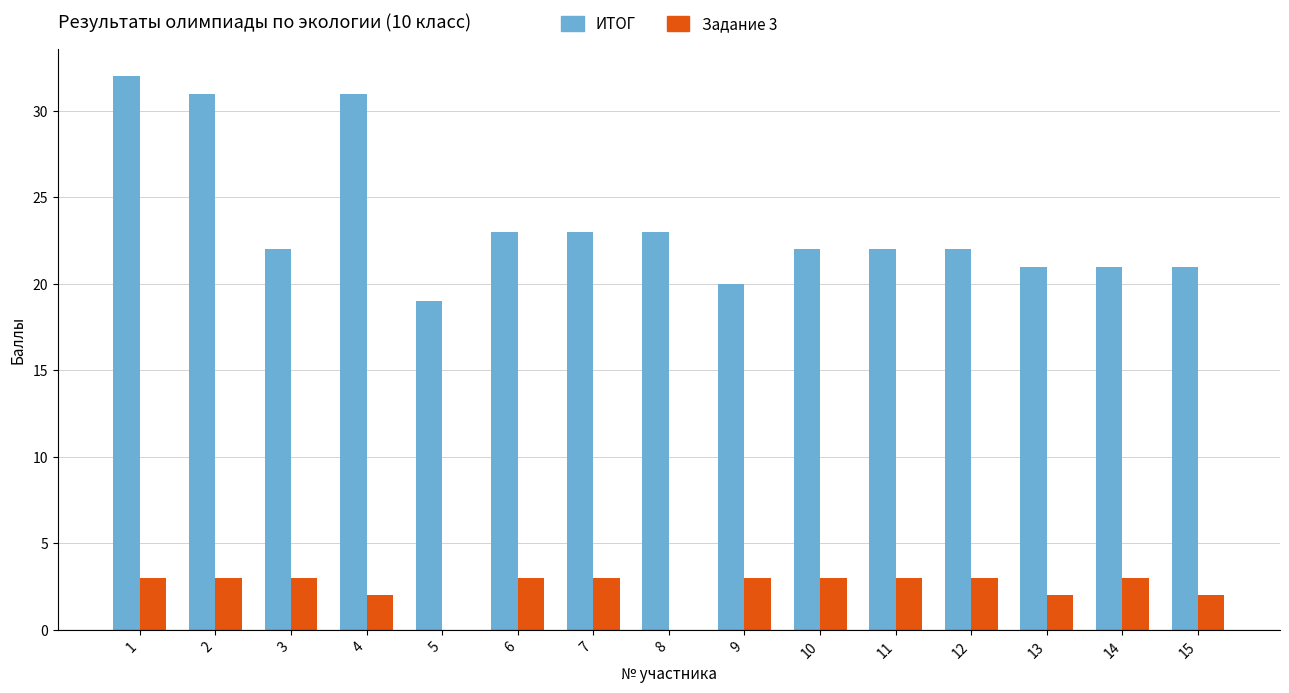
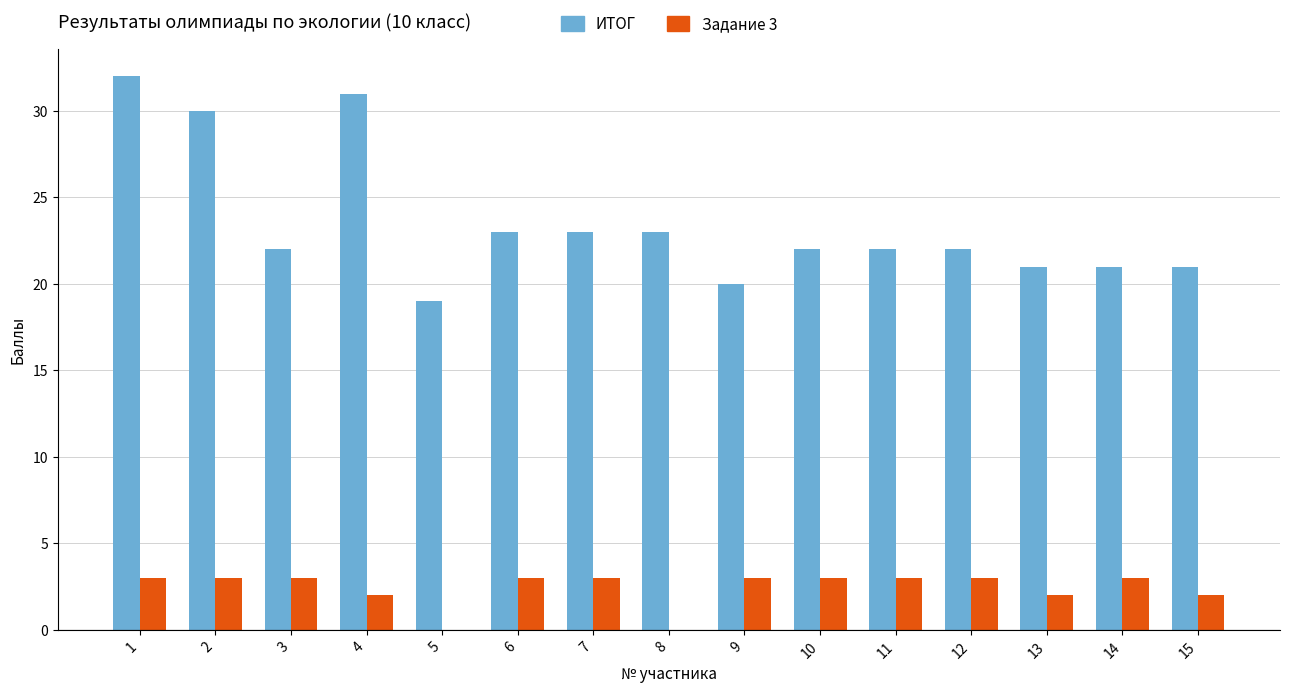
  {
    "ИТОГ": {
      "1": 32,
-     "2": 31,
+     "2": 30,
      "3": 22,
      "4": 31,
      "5": 19,
      "6": 23,
      "7": 23,
      "8": 23,
      "9": 20,
      "10": 22,
      "11": 22,
      "12": 22,
      "13": 21,
      "14": 21,
      "15": 21
    }
  }
